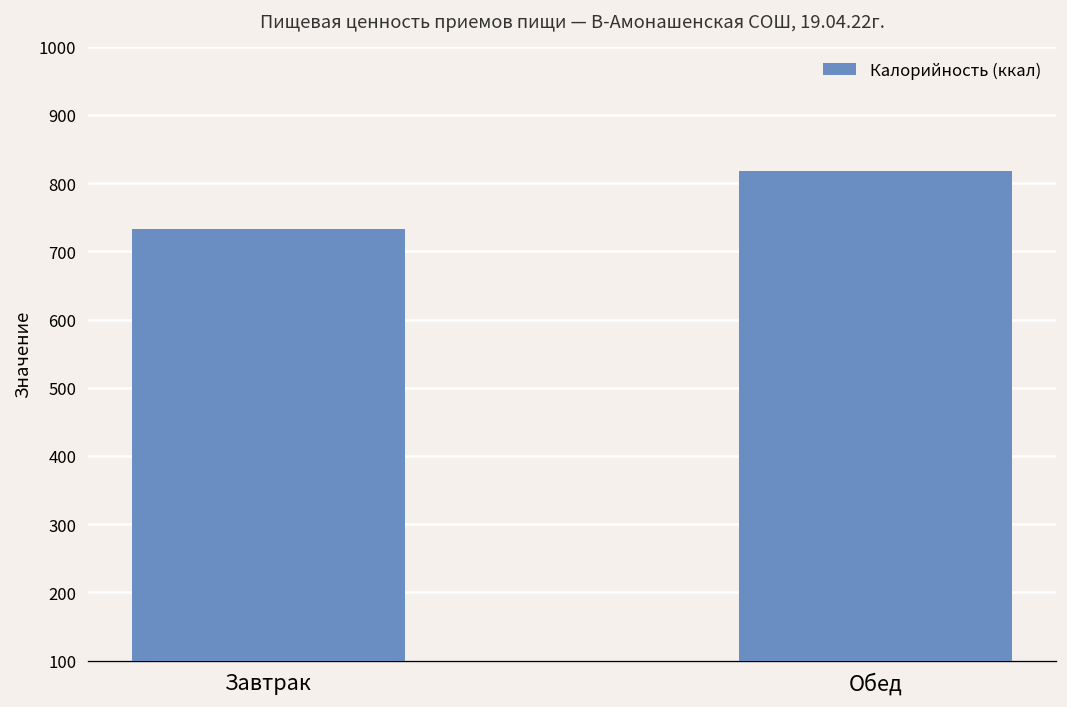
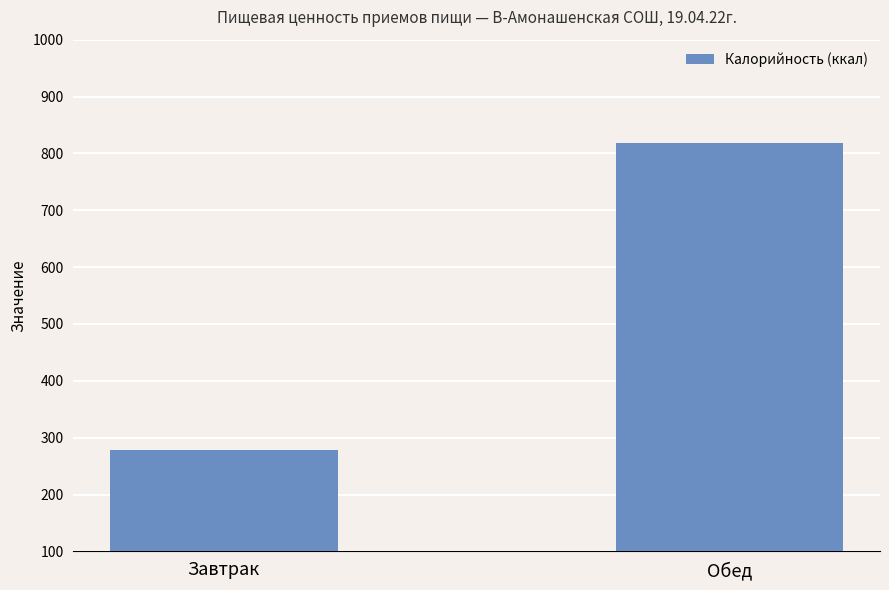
  {
-   "Завтрак": 730,
+   "Завтрак": 280,
    "Обед": 820
  }
